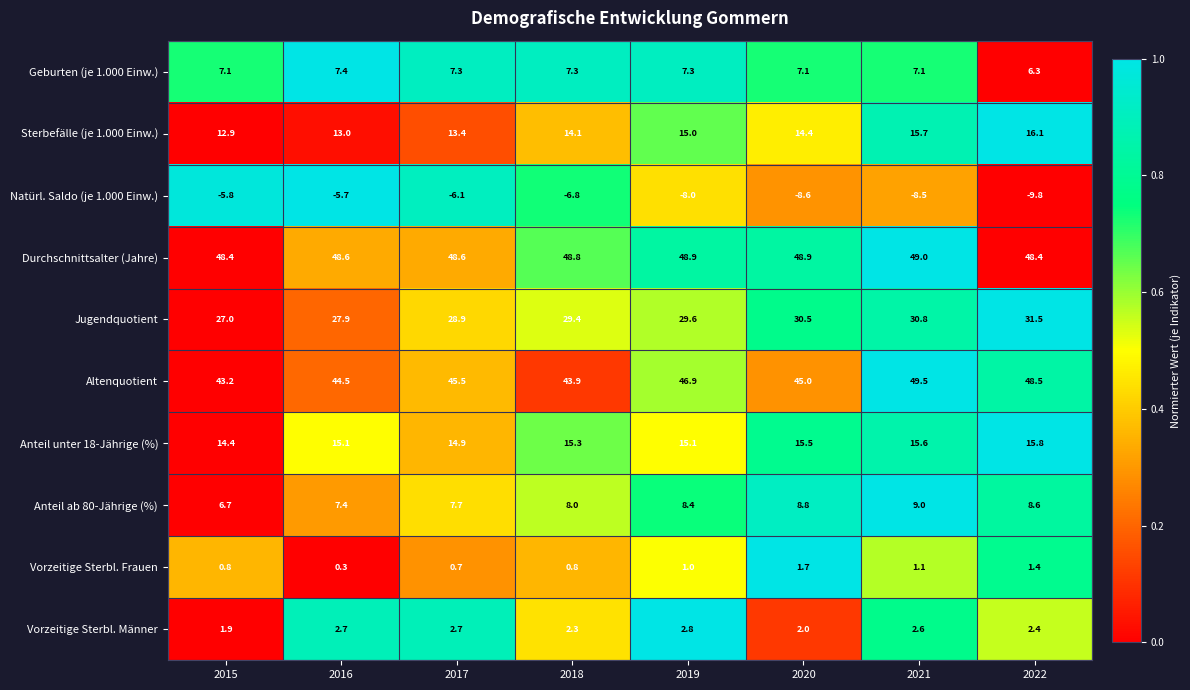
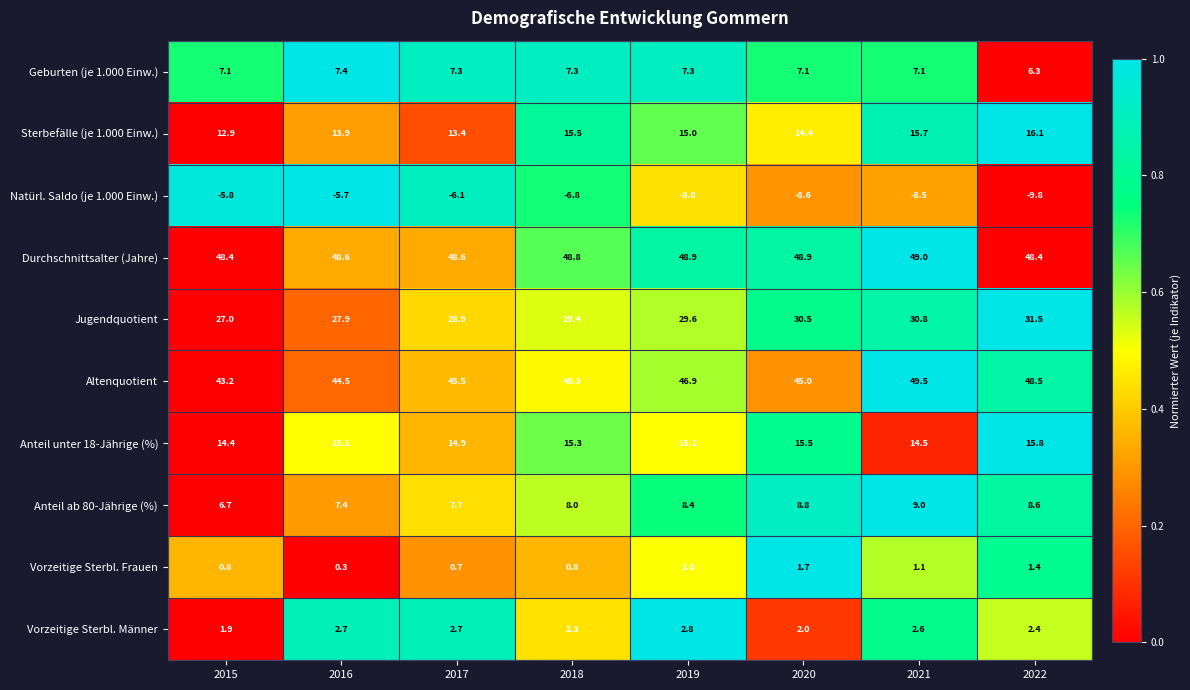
  {
    "Geburten (je 1.000 Einw.)": {
      "2015": 7.1,
      "2016": 7.4,
      "2017": 7.3,
      "2018": 7.3,
      "2019": 7.3,
      "2020": 7.1,
      "2021": 7.1,
      "2022": 6.3
    },
    "Sterbefälle (je 1.000 Einw.)": {
      "2015": 12.9,
-     "2016": 13.0,
+     "2016": 13.9,
      "2017": 13.4,
-     "2018": 14.1,
+     "2018": 15.5,
      "2019": 15.0,
      "2020": 14.4,
      "2021": 15.7,
      "2022": 16.1
    },
    "Natürl. Saldo (je 1.000 Einw.)": {
      "2015": -5.8,
      "2016": -5.7,
      "2017": -6.1,
      "2018": -6.8,
      "2019": -8.0,
      "2020": -8.6,
      "2021": -8.5,
      "2022": -9.8
    },
    "Durchschnittsalter (Jahre)": {
      "2015": 48.4,
      "2016": 48.6,
      "2017": 48.6,
      "2018": 48.8,
      "2019": 48.9,
      "2020": 48.9,
      "2021": 49.0,
      "2022": 48.4
    },
    "Jugendquotient": {
      "2015": 27.0,
      "2016": 27.9,
      "2017": 28.9,
      "2018": 29.4,
      "2019": 29.6,
      "2020": 30.5,
      "2021": 30.8,
      "2022": 31.5
    },
    "Altenquotient": {
      "2015": 43.2,
      "2016": 44.5,
      "2017": 45.5,
-     "2018": 43.9,
+     "2018": 46.3,
      "2019": 46.9,
      "2020": 45.0,
      "2021": 49.5,
      "2022": 48.5
    },
    "Anteil unter 18-Jährige (%)": {
      "2015": 14.4,
      "2016": 15.1,
      "2017": 14.9,
      "2018": 15.3,
      "2019": 15.1,
      "2020": 15.5,
-     "2021": 15.6,
+     "2021": 14.5,
      "2022": 15.8
    },
    "Anteil ab 80-Jährige (%)": {
      "2015": 6.7,
      "2016": 7.4,
      "2017": 7.7,
      "2018": 8.0,
      "2019": 8.4,
      "2020": 8.8,
      "2021": 9.0,
      "2022": 8.6
    },
    "Vorzeitige Sterbl. Frauen": {
      "2015": 0.8,
      "2016": 0.3,
      "2017": 0.7,
      "2018": 0.8,
      "2019": 1.0,
      "2020": 1.7,
      "2021": 1.1,
      "2022": 1.4
    },
    "Vorzeitige Sterbl. Männer": {
      "2015": 1.9,
      "2016": 2.7,
      "2017": 2.7,
      "2018": 2.3,
      "2019": 2.8,
      "2020": 2.0,
      "2021": 2.6,
      "2022": 2.4
    }
  }
